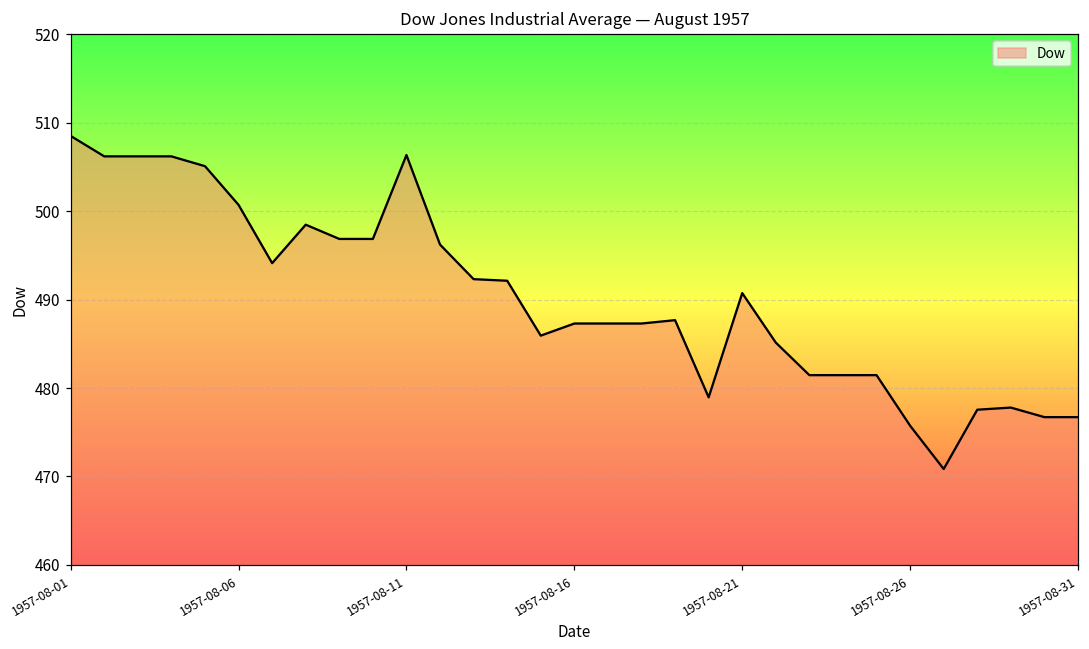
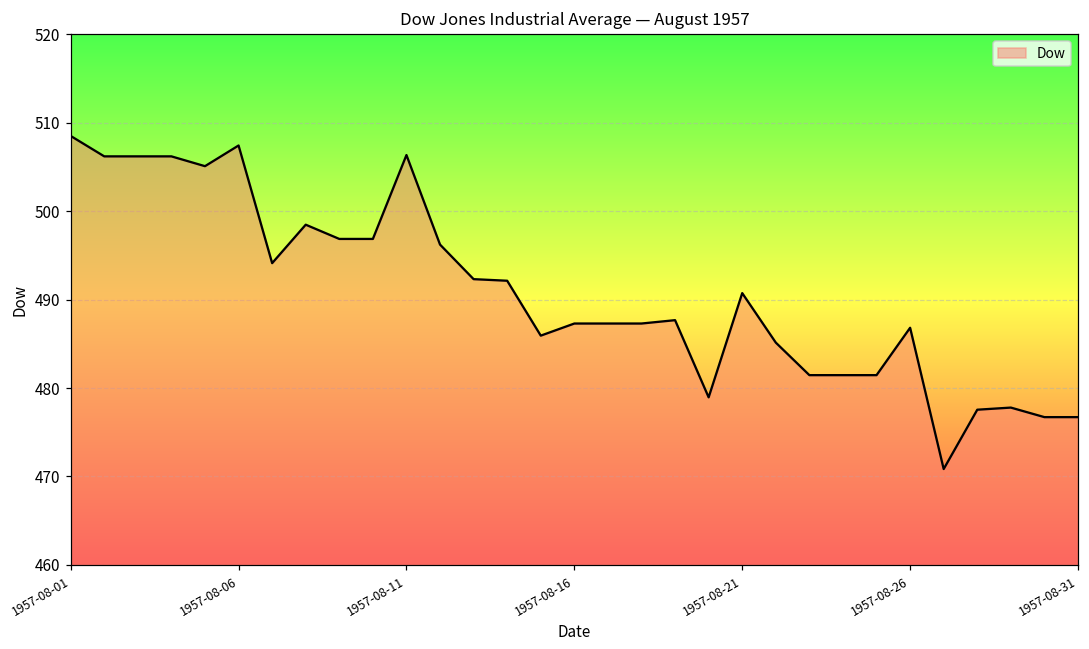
  {
    "1957-08-01": 509,
-   "1957-08-06": 501,
+   "1957-08-06": 507,
    "1957-08-11": 506,
    "1957-08-16": 487,
    "1957-08-21": 491,
-   "1957-08-26": 476,
+   "1957-08-26": 487,
    "1957-08-31": 477
  }
